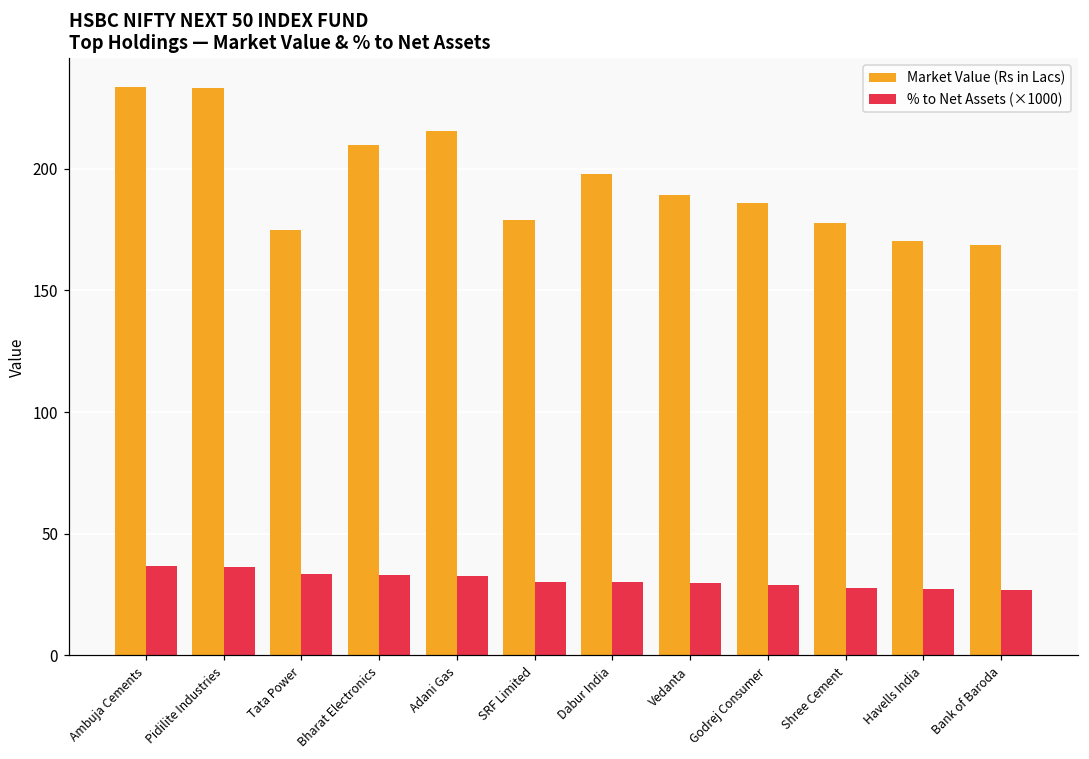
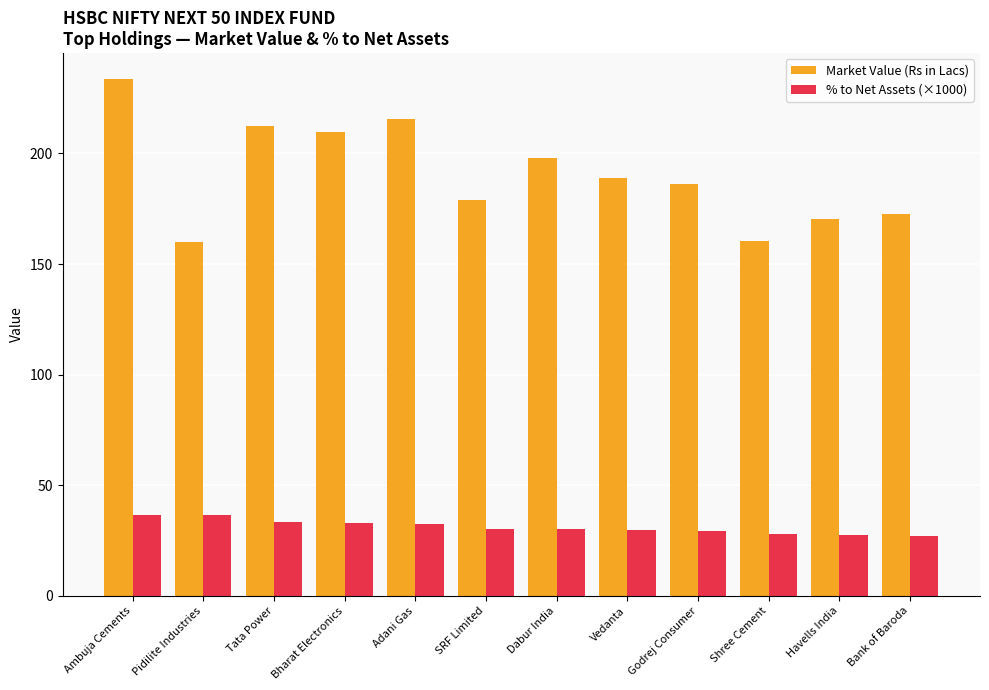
  {
    "Market Value (Rs in Lacs)": {
      "Ambuja Cements": 234,
-     "Pidilite Industries": 233,
-     "Tata Power": 175,
+     "Pidilite Industries": 160,
+     "Tata Power": 212,
      "Bharat Electronics": 210,
      "Adani Gas": 215,
      "SRF Limited": 179,
      "Dabur India": 198,
      "Vedanta": 189,
      "Godrej Consumer": 186,
-     "Shree Cement": 178,
+     "Shree Cement": 161,
      "Havells India": 170,
-     "Bank of Baroda": 169
+     "Bank of Baroda": 173
    },
    "% to Net Assets (×1000)": {
      "Ambuja Cements": 37,
      "Pidilite Industries": 37,
      "Tata Power": 33,
      "Bharat Electronics": 33,
      "Adani Gas": 33,
      "SRF Limited": 30,
      "Dabur India": 30,
      "Vedanta": 30,
      "Godrej Consumer": 29,
      "Shree Cement": 28,
      "Havells India": 27,
      "Bank of Baroda": 27
    }
  }
